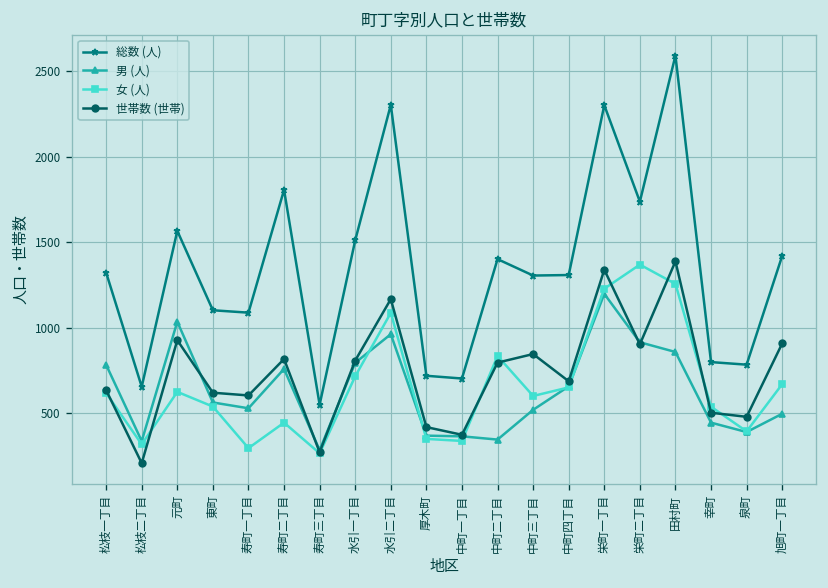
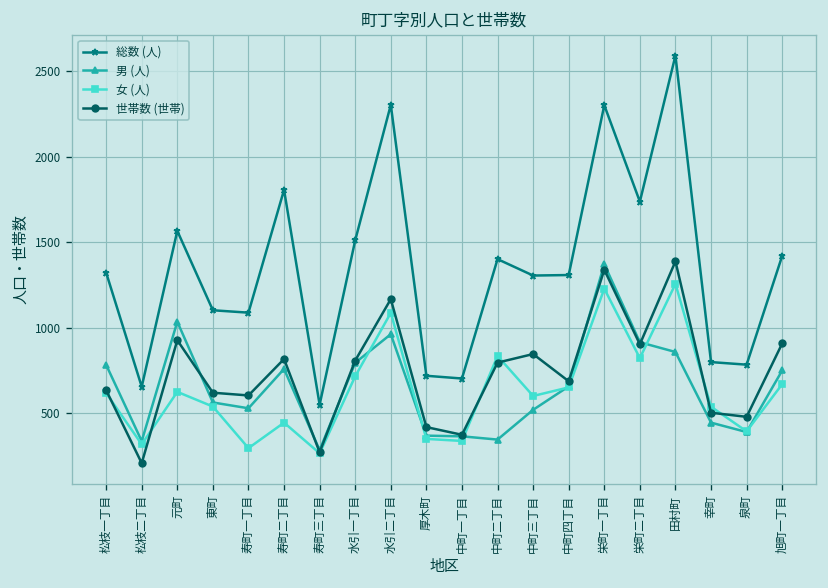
  {
    "男 (人)": {
      "松枝一丁目": 780,
      "松枝二丁目": 340,
      "元町": 1040,
      "東町": 560,
      "寿町一丁目": 530,
      "寿町二丁目": 760,
      "水引二丁目": 960,
      "厚木町": 370,
      "中町二丁目": 350,
      "中町三丁目": 520,
-     "栄町一丁目": 1200,
+     "栄町一丁目": 1370,
      "田村町": 860,
      "幸町": 450,
-     "旭町一丁目": 500
+     "旭町一丁目": 750
    },
    "女 (人)": {
      "松枝二丁目": 320,
      "元町": 630,
      "東町": 540,
      "寿町一丁目": 300,
      "寿町二丁目": 450,
      "水引一丁目": 720,
      "水引二丁目": 1090,
      "厚木町": 350,
      "中町一丁目": 340,
      "中町二丁目": 840,
      "中町三丁目": 600,
      "栄町一丁目": 1230,
-     "栄町二丁目": 1370,
+     "栄町二丁目": 820,
      "田村町": 1260,
      "幸町": 540,
      "旭町一丁目": 670
    }
  }
